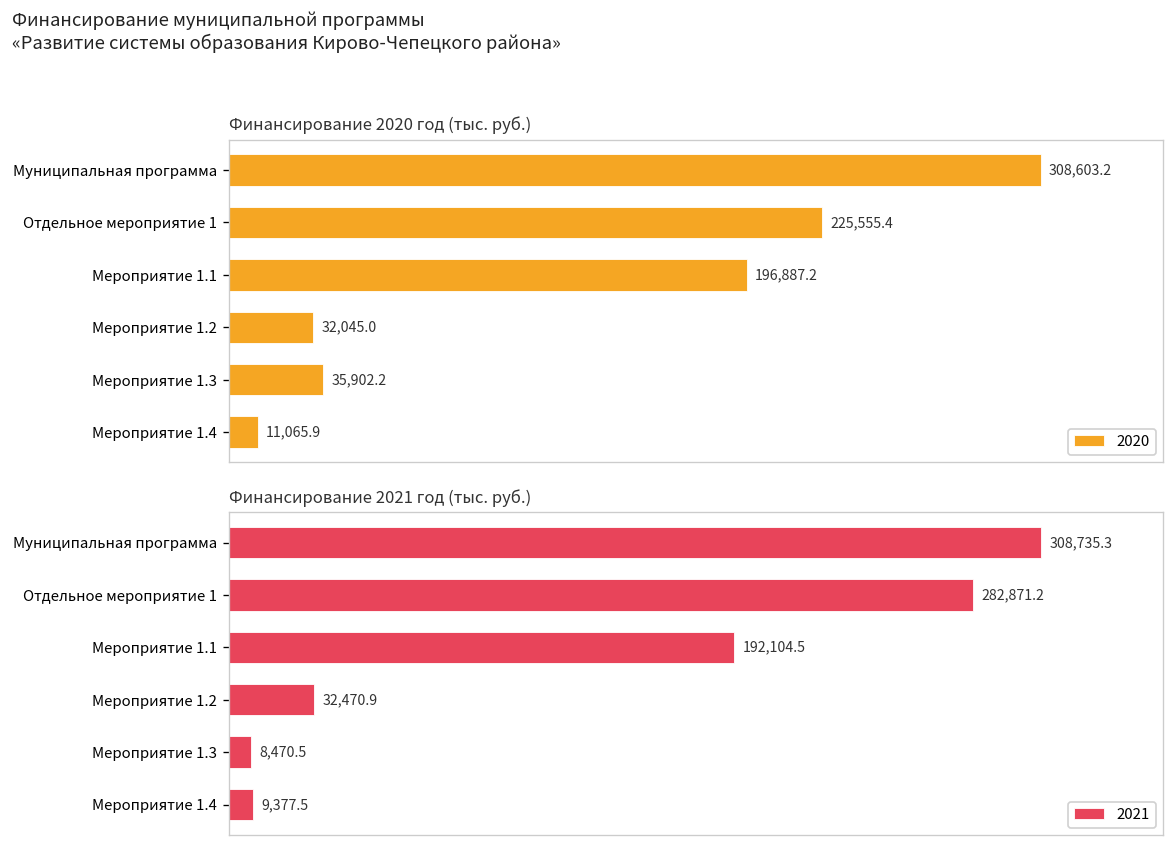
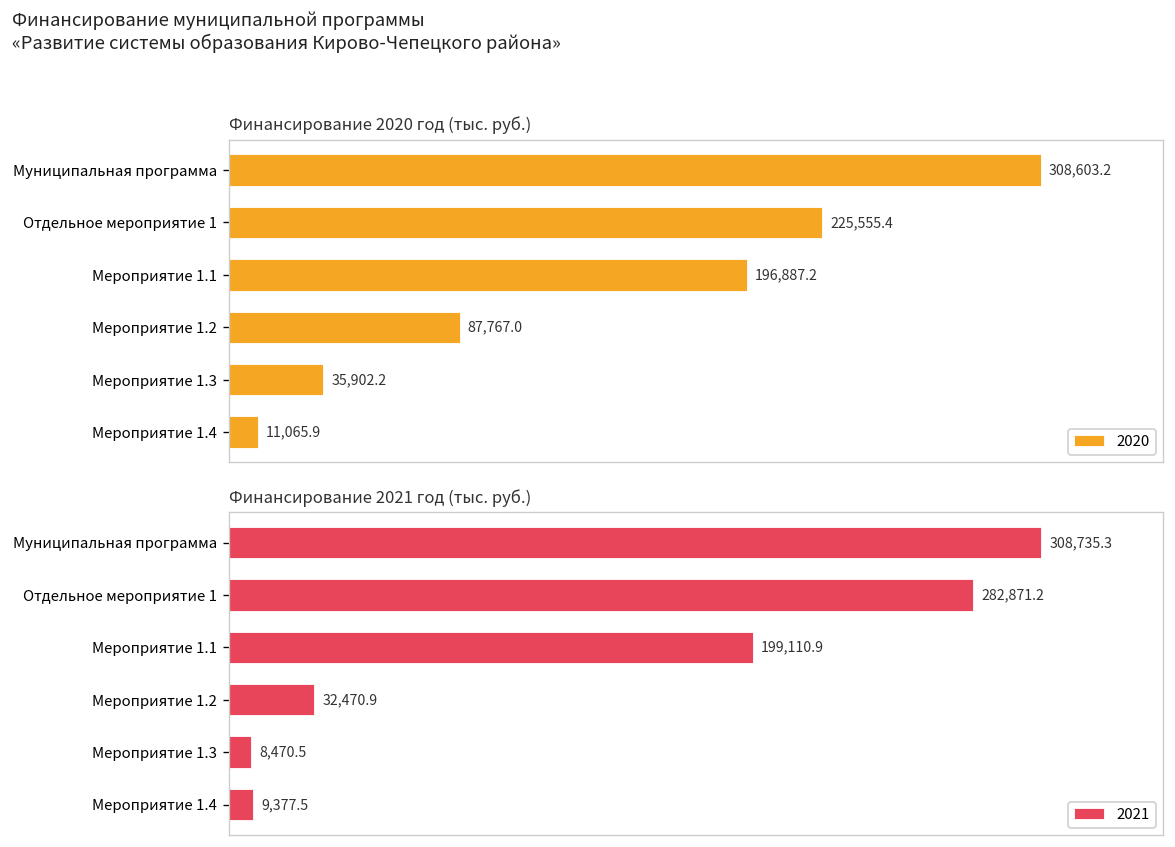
  {
    "Финансирование 2020 год (тыс. руб.)": {
      "Муниципальная программа": "308,603.2",
      "Отдельное мероприятие 1": "225,555.4",
      "Мероприятие 1.1": "196,887.2",
-     "Мероприятие 1.2": "32,045.0",
+     "Мероприятие 1.2": "87,767.0",
      "Мероприятие 1.3": "35,902.2",
      "Мероприятие 1.4": "11,065.9"
    },
    "Финансирование 2021 год (тыс. руб.)": {
      "Муниципальная программа": "308,735.3",
      "Отдельное мероприятие 1": "282,871.2",
-     "Мероприятие 1.1": "192,104.5",
+     "Мероприятие 1.1": "199,110.9",
      "Мероприятие 1.2": "32,470.9",
      "Мероприятие 1.3": "8,470.5",
      "Мероприятие 1.4": "9,377.5"
    }
  }
